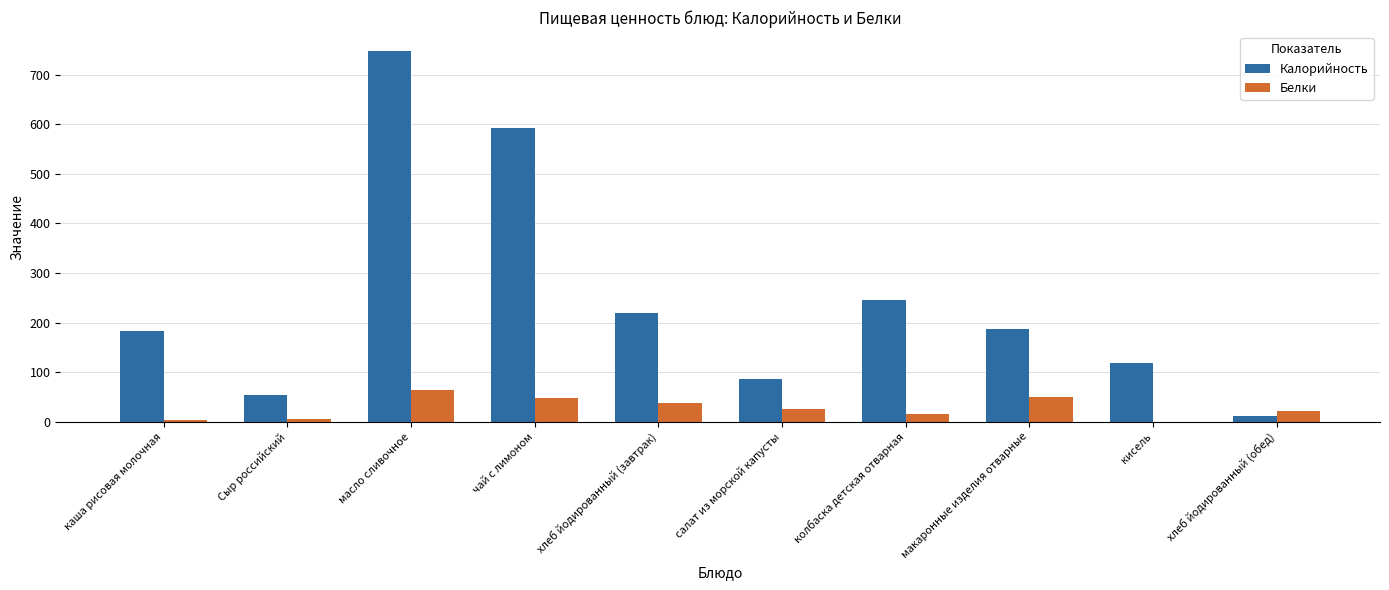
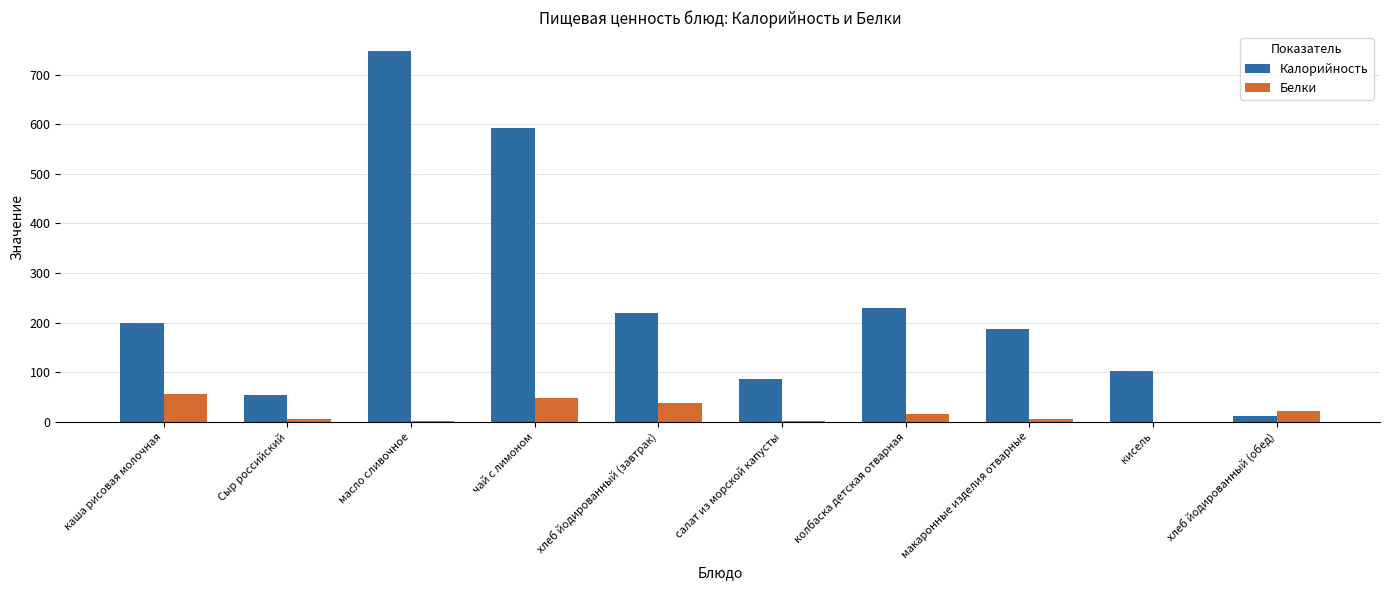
  {
    "Калорийность": {
-     "каша рисовая молочная": 180,
+     "каша рисовая молочная": 200,
      "Сыр российский": 50,
      "масло сливочное": 750,
      "чай с лимоном": 590,
      "хлеб йодированный (завтрак)": 220,
      "салат из морской капусты": 90,
-     "колбаска детская отварная": 250,
+     "колбаска детская отварная": 230,
      "макаронные изделия отварные": 190,
-     "кисель": 120,
+     "кисель": 100,
      "хлеб йодированный (обед)": 10
    },
    "Белки": {
-     "каша рисовая молочная": 0,
+     "каша рисовая молочная": 50,
      "Сыр российский": 10,
-     "масло сливочное": 60,
+     "масло сливочное": 0,
      "чай с лимоном": 50,
      "хлеб йодированный (завтрак)": 40,
-     "салат из морской капусты": 30,
+     "салат из морской капусты": 0,
      "колбаска детская отварная": 20,
-     "макаронные изделия отварные": 50,
+     "макаронные изделия отварные": 0,
      "кисель": 0,
      "хлеб йодированный (обед)": 20
    }
  }
